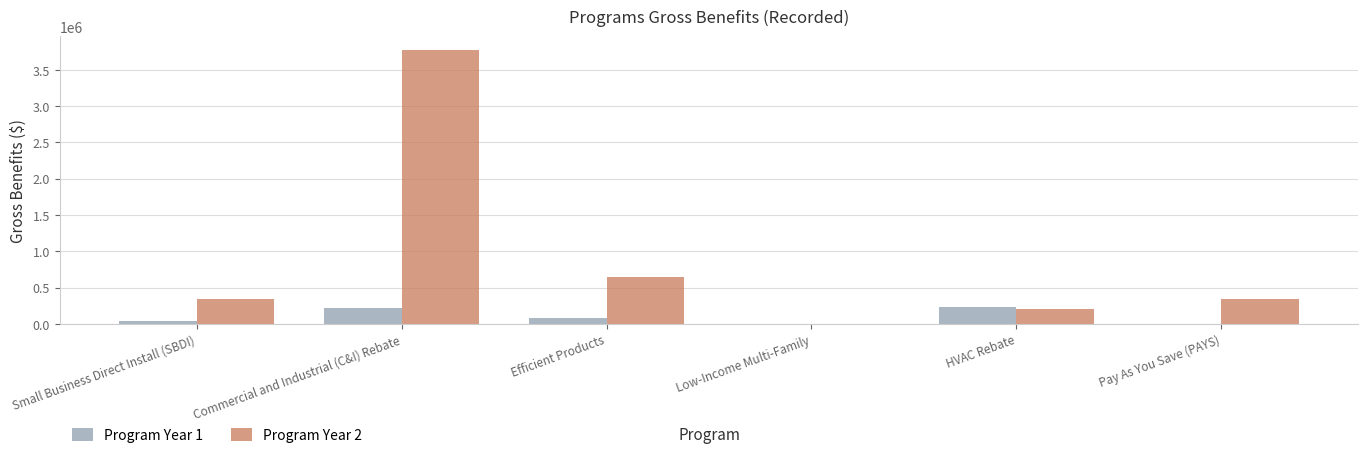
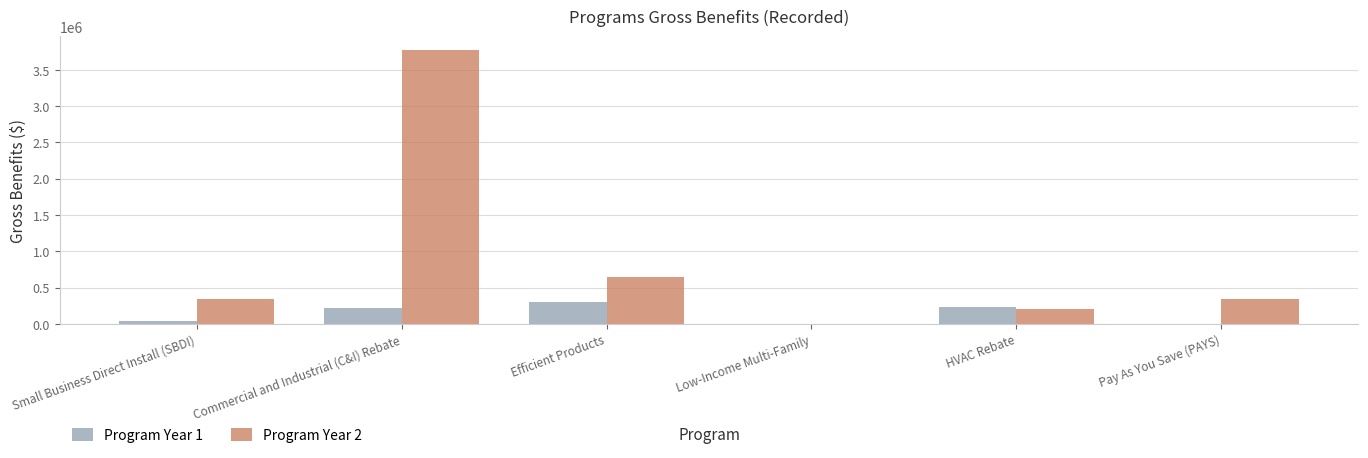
  {
    "Program Year 1": {
      "Small Business Direct Install (SBDI)": 0,
      "Commercial and Industrial (C&I) Rebate": 200000,
-     "Efficient Products": 100000,
+     "Efficient Products": 300000,
      "HVAC Rebate": 200000,
      "Pay As You Save (PAYS)": 0
    },
    "Program Year 2": {
      "Small Business Direct Install (SBDI)": 300000,
      "Commercial and Industrial (C&I) Rebate": 3800000,
      "Efficient Products": 600000,
      "Low-Income Multi-Family": 0,
      "HVAC Rebate": 200000,
      "Pay As You Save (PAYS)": 300000
    }
  }
